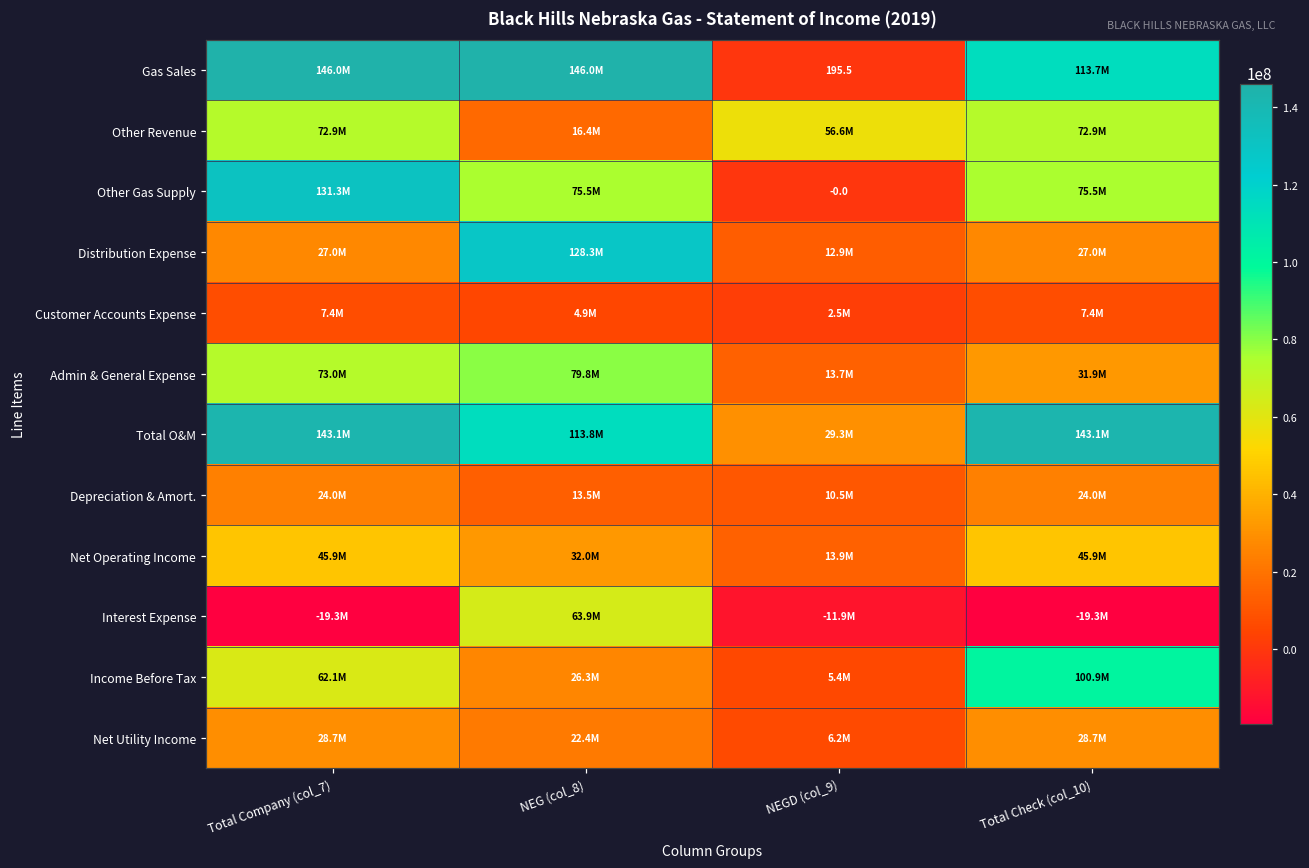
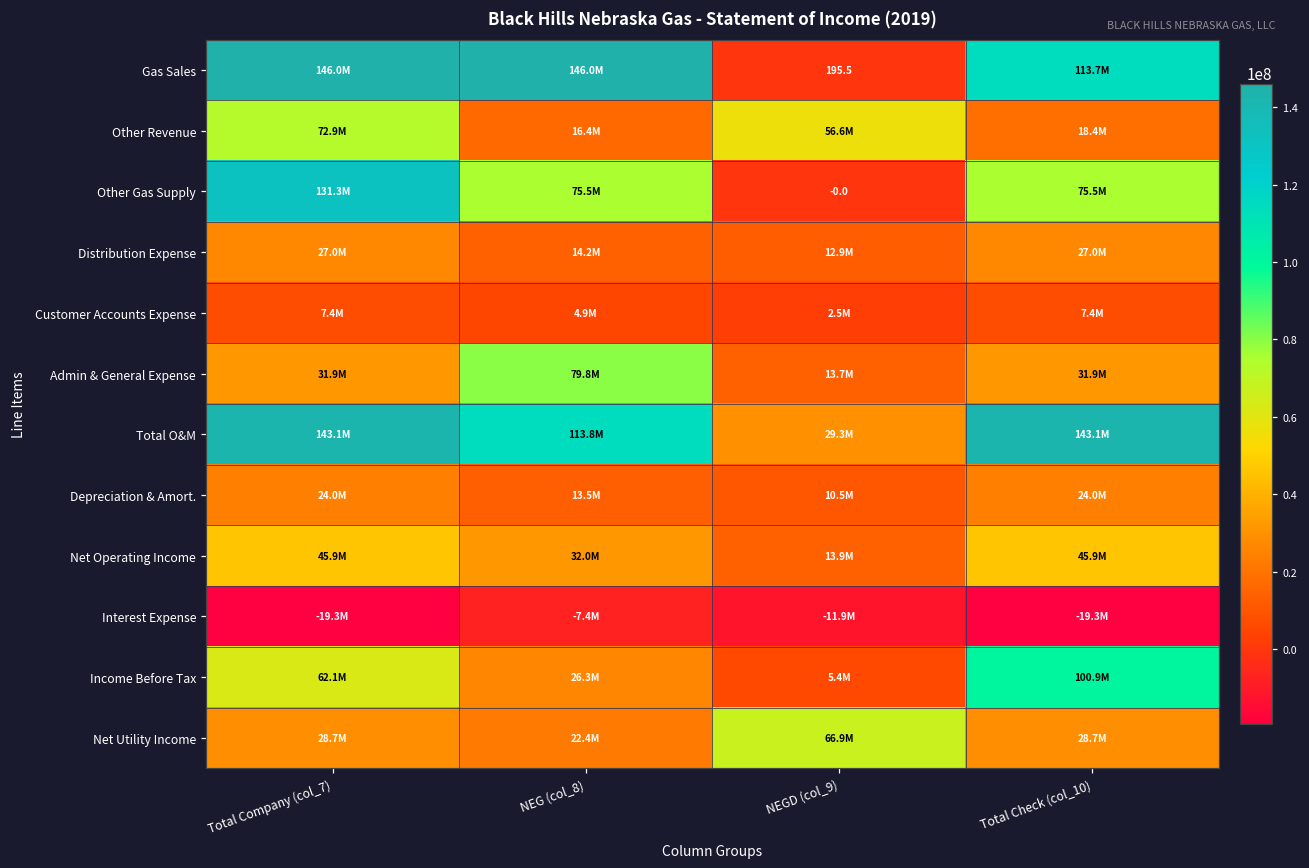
  {
    "Gas Sales": {
      "Total Company (col_7)": "146.0M",
      "NEG (col_8)": "146.0M",
      "NEGD (col_9)": "195.5",
      "Total Check (col_10)": "113.7M"
    },
    "Other Revenue": {
      "Total Company (col_7)": "72.9M",
      "NEG (col_8)": "16.4M",
      "NEGD (col_9)": "56.6M",
-     "Total Check (col_10)": "72.9M"
+     "Total Check (col_10)": "18.4M"
    },
    "Other Gas Supply": {
      "Total Company (col_7)": "131.3M",
      "NEG (col_8)": "75.5M",
      "NEGD (col_9)": "-0.0",
      "Total Check (col_10)": "75.5M"
    },
    "Distribution Expense": {
      "Total Company (col_7)": "27.0M",
-     "NEG (col_8)": "128.3M",
+     "NEG (col_8)": "14.2M",
      "NEGD (col_9)": "12.9M",
      "Total Check (col_10)": "27.0M"
    },
    "Customer Accounts Expense": {
      "Total Company (col_7)": "7.4M",
      "NEG (col_8)": "4.9M",
      "NEGD (col_9)": "2.5M",
      "Total Check (col_10)": "7.4M"
    },
    "Admin & General Expense": {
-     "Total Company (col_7)": "73.0M",
+     "Total Company (col_7)": "31.9M",
      "NEG (col_8)": "79.8M",
      "NEGD (col_9)": "13.7M",
      "Total Check (col_10)": "31.9M"
    },
    "Total O&M": {
      "Total Company (col_7)": "143.1M",
      "NEG (col_8)": "113.8M",
      "NEGD (col_9)": "29.3M",
      "Total Check (col_10)": "143.1M"
    },
    "Depreciation & Amort.": {
      "Total Company (col_7)": "24.0M",
      "NEG (col_8)": "13.5M",
      "NEGD (col_9)": "10.5M",
      "Total Check (col_10)": "24.0M"
    },
    "Net Operating Income": {
      "Total Company (col_7)": "45.9M",
      "NEG (col_8)": "32.0M",
      "NEGD (col_9)": "13.9M",
      "Total Check (col_10)": "45.9M"
    },
    "Interest Expense": {
      "Total Company (col_7)": "-19.3M",
-     "NEG (col_8)": "63.9M",
+     "NEG (col_8)": "-7.4M",
      "NEGD (col_9)": "-11.9M",
      "Total Check (col_10)": "-19.3M"
    },
    "Income Before Tax": {
      "Total Company (col_7)": "62.1M",
      "NEG (col_8)": "26.3M",
      "NEGD (col_9)": "5.4M",
      "Total Check (col_10)": "100.9M"
    },
    "Net Utility Income": {
      "Total Company (col_7)": "28.7M",
      "NEG (col_8)": "22.4M",
-     "NEGD (col_9)": "6.2M",
+     "NEGD (col_9)": "66.9M",
      "Total Check (col_10)": "28.7M"
    }
  }
